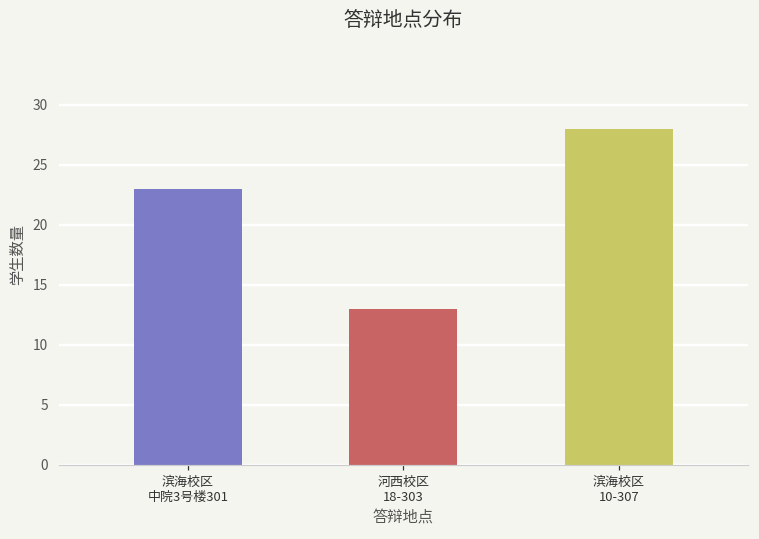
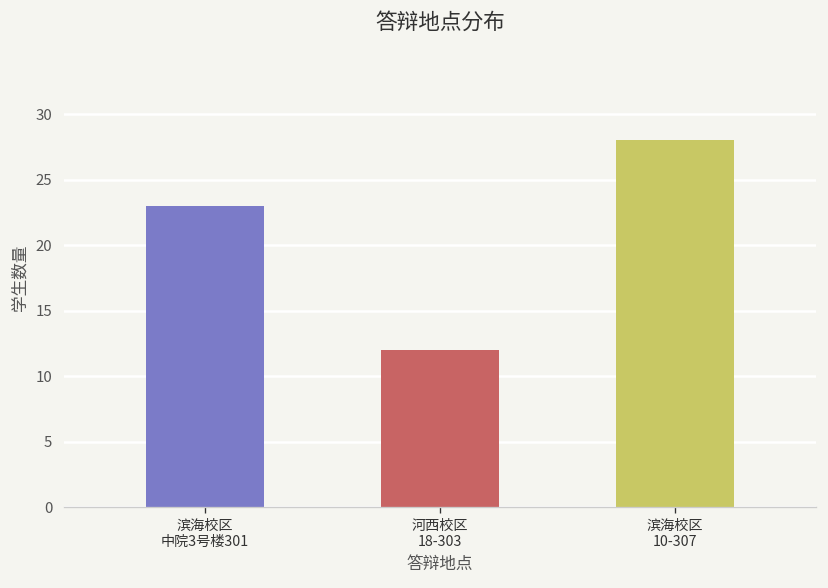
  {
    "滨海校区 中院3号楼301": 23,
-   "河西校区 18-303": 13,
+   "河西校区 18-303": 12,
    "滨海校区 10-307": 28
  }
